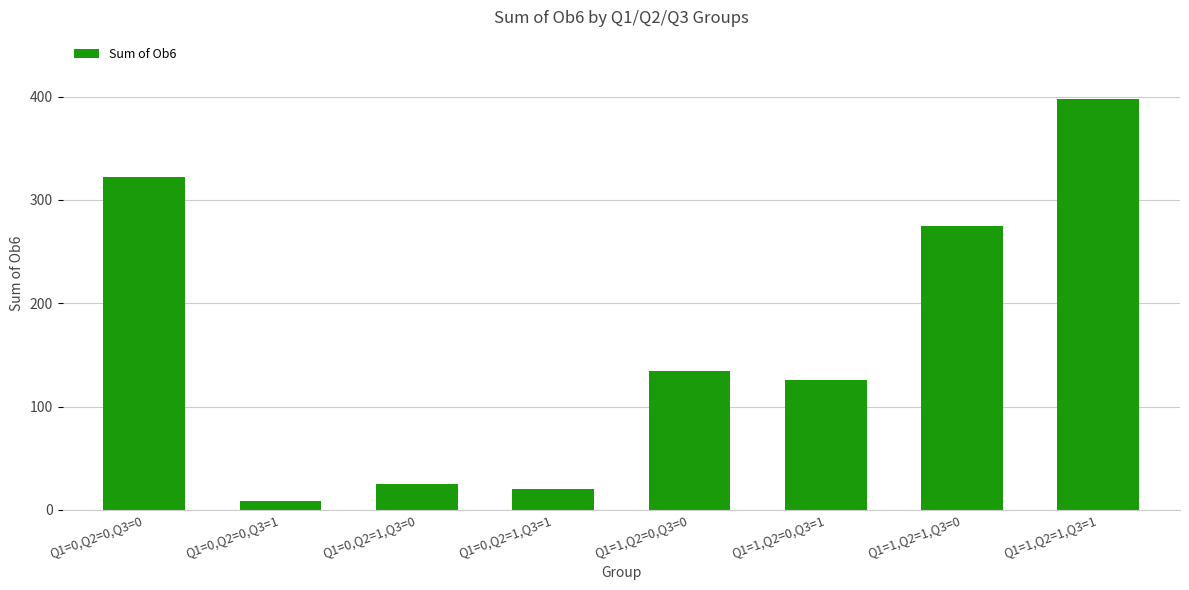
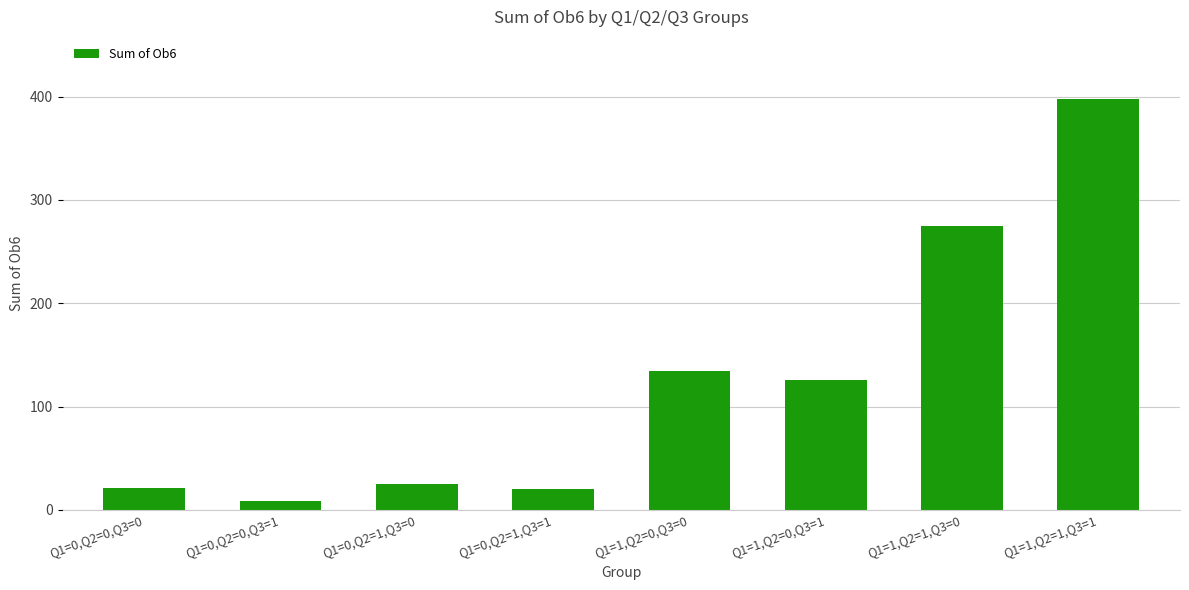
  {
-   "Q1=0,Q2=0,Q3=0": 322,
+   "Q1=0,Q2=0,Q3=0": 21,
    "Q1=0,Q2=0,Q3=1": 9,
    "Q1=0,Q2=1,Q3=0": 25,
    "Q1=0,Q2=1,Q3=1": 20,
    "Q1=1,Q2=0,Q3=0": 134,
    "Q1=1,Q2=0,Q3=1": 126,
    "Q1=1,Q2=1,Q3=0": 275,
    "Q1=1,Q2=1,Q3=1": 398
  }
